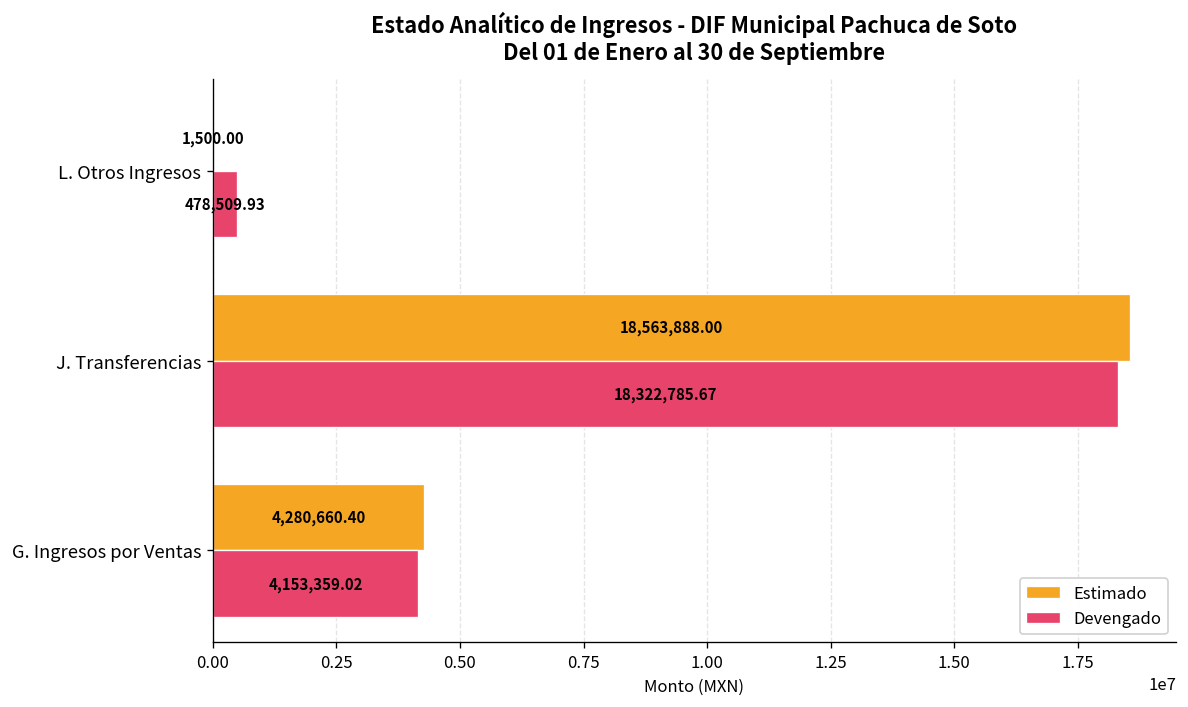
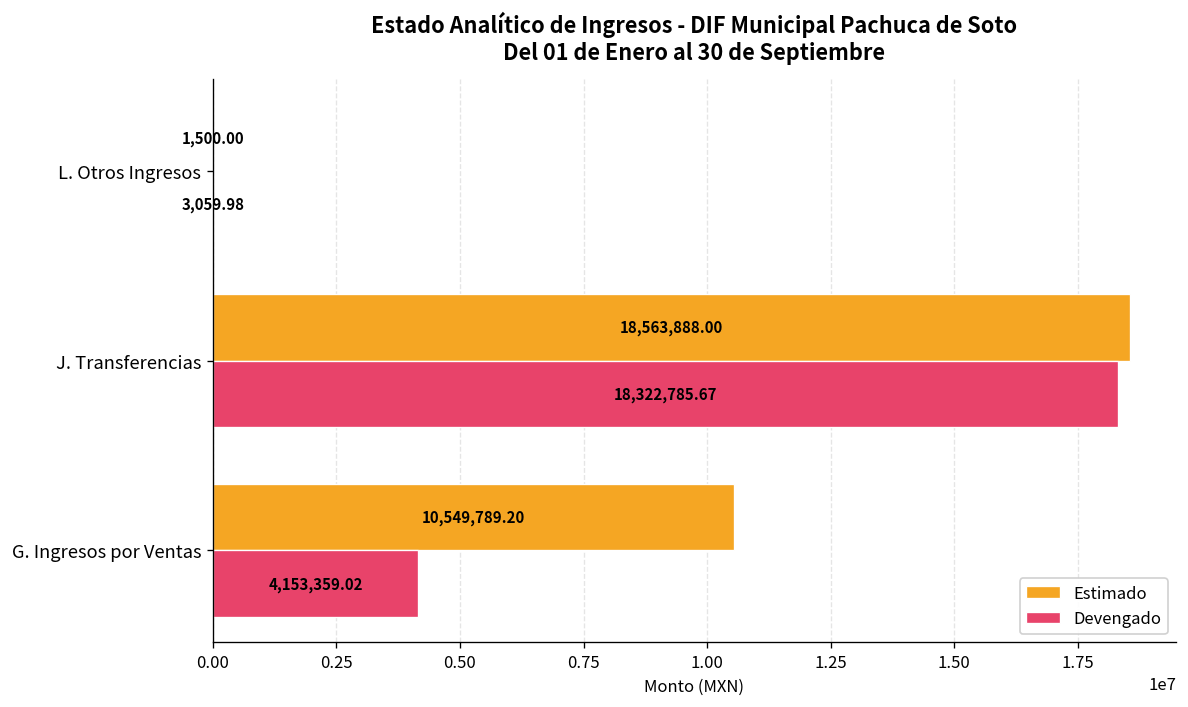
  {
    "Estimado": {
      "L. Otros Ingresos": "1,500.00",
      "J. Transferencias": "18,563,888.00",
-     "G. Ingresos por Ventas": "4,280,660.40"
+     "G. Ingresos por Ventas": "10,549,789.20"
    },
    "Devengado": {
-     "L. Otros Ingresos": "478,509.93",
+     "L. Otros Ingresos": "3,059.98",
      "J. Transferencias": "18,322,785.67",
      "G. Ingresos por Ventas": "4,153,359.02"
    }
  }
